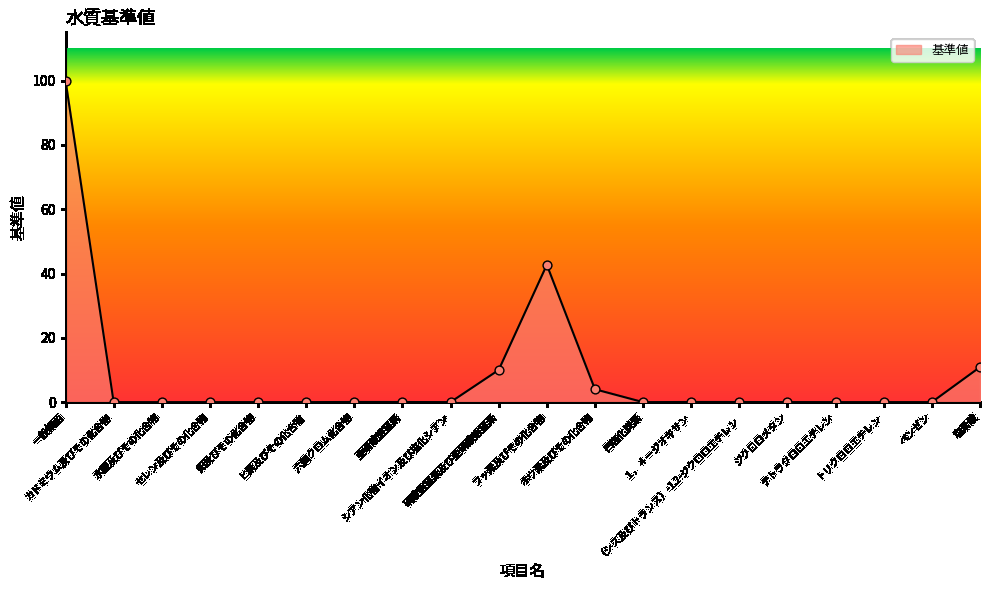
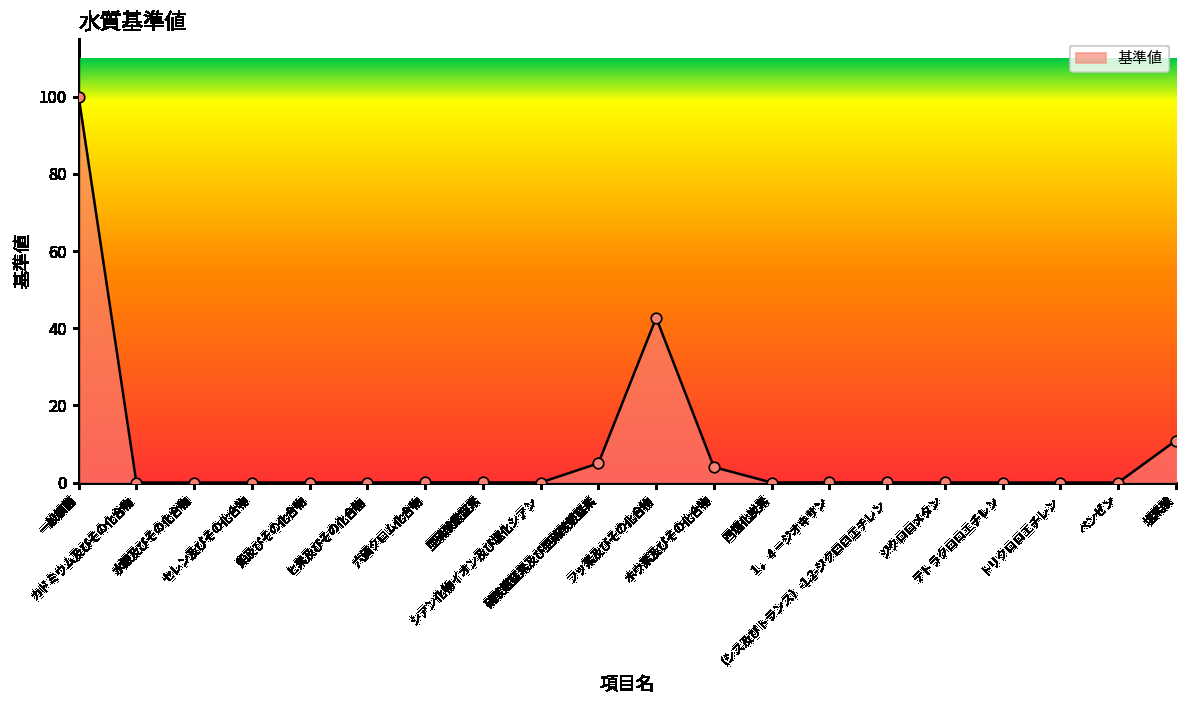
  {
    "一般細菌": 100,
    "カドミウム及びその化合物": 0,
    "水銀及びその化合物": 0,
    "セレン及びその化合物": 0,
    "鉛及びその化合物": 0,
    "ヒ素及びその化合物": 0,
    "六価クロム化合物": 0,
    "亜硝酸態窒素": 0,
    "シアン化物イオン及び塩化シアン": 0,
-   "硝酸態窒素及び亜硝酸態窒素": 10,
+   "硝酸態窒素及び亜硝酸態窒素": 5,
    "フッ素及びその化合物": 43,
    "ホウ素及びその化合物": 4,
    "四塩化炭素": 0,
    "１，４－ジオキサン": 0,
    "（シス及びトランス）-1.2-ジクロロエチレン": 0,
    "ジクロロメタン": 0,
    "テトラクロロエチレン": 0,
    "トリクロロエチレン": 0,
    "ベンゼン": 0,
    "塩素酸": 11
  }
